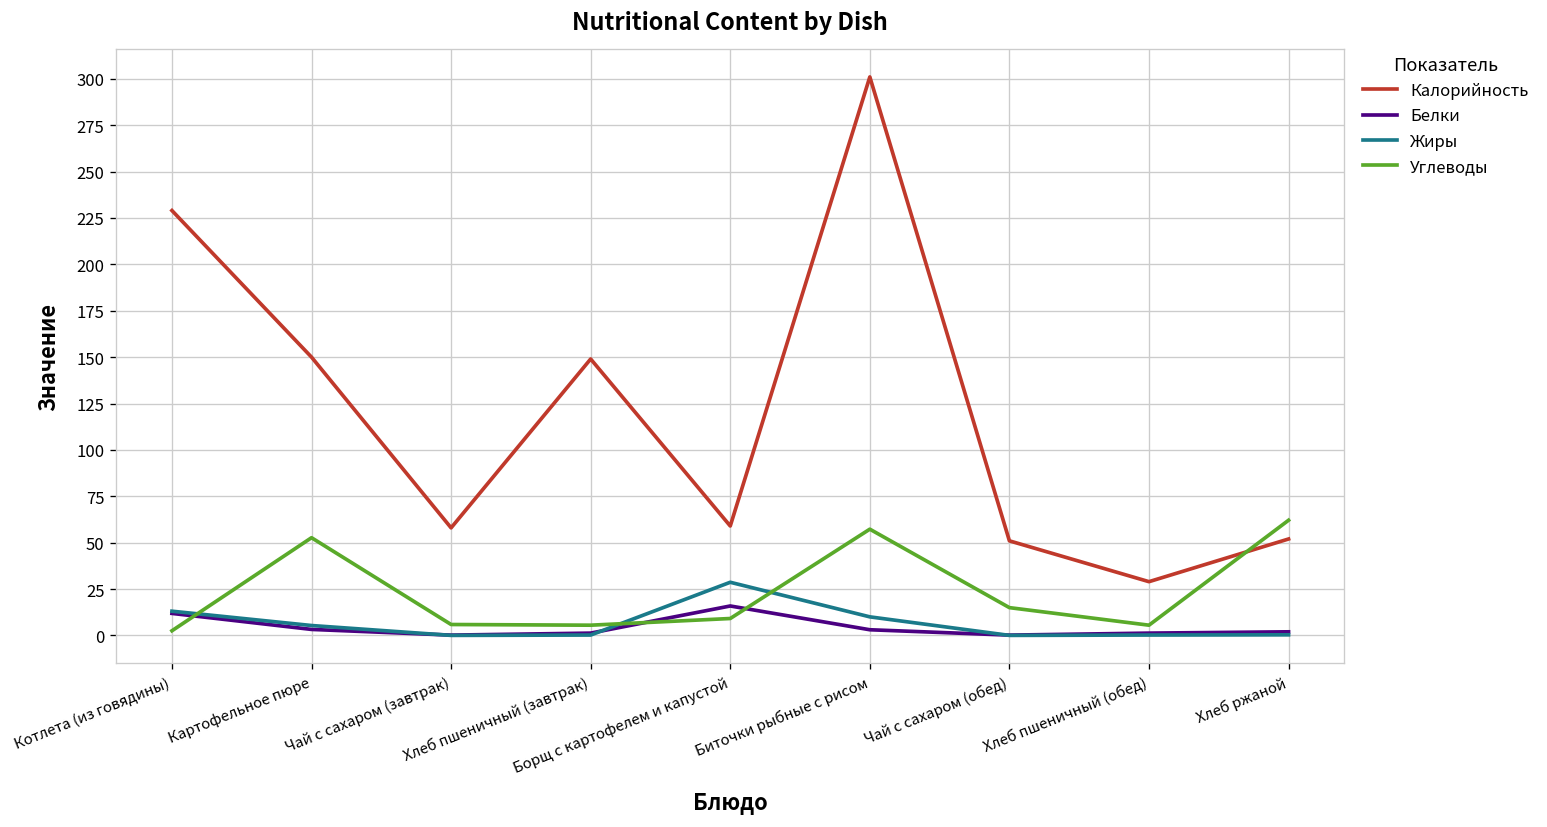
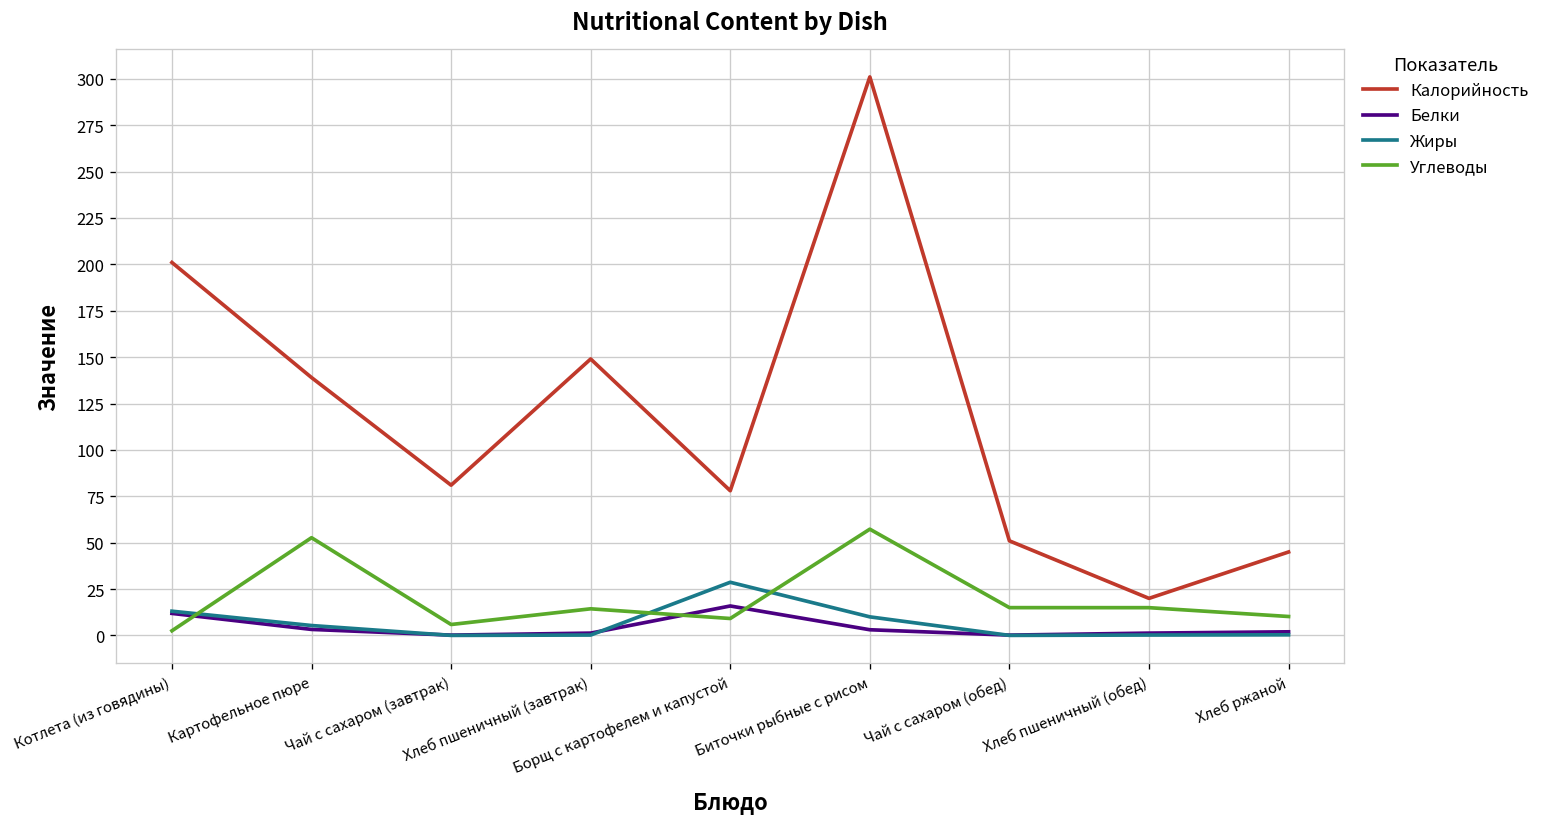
  {
    "Калорийность": {
-     "Котлета (из говядины)": 229,
-     "Картофельное пюре": 150,
-     "Чай с сахаром (завтрак)": 58,
+     "Котлета (из говядины)": 201,
+     "Картофельное пюре": 139,
+     "Чай с сахаром (завтрак)": 81,
      "Хлеб пшеничный (завтрак)": 149,
-     "Борщ с картофелем и капустой": 59,
+     "Борщ с картофелем и капустой": 78,
      "Биточки рыбные с рисом": 301,
      "Чай с сахаром (обед)": 51,
-     "Хлеб пшеничный (обед)": 29,
-     "Хлеб ржаной": 52
+     "Хлеб пшеничный (обед)": 20,
+     "Хлеб ржаной": 45
    },
    "Белки": {
      "Картофельное пюре": 3,
      "Борщ с картофелем и капустой": 16,
      "Биточки рыбные с рисом": 3
    },
    "Жиры": {
      "Картофельное пюре": 5,
      "Борщ с картофелем и капустой": 29,
      "Биточки рыбные с рисом": 10
    },
    "Углеводы": {
      "Котлета (из говядины)": 3,
      "Картофельное пюре": 53,
      "Чай с сахаром (завтрак)": 6,
-     "Хлеб пшеничный (завтрак)": 6,
+     "Хлеб пшеничный (завтрак)": 14,
      "Борщ с картофелем и капустой": 9,
      "Биточки рыбные с рисом": 57,
      "Чай с сахаром (обед)": 15,
-     "Хлеб пшеничный (обед)": 6,
-     "Хлеб ржаной": 62
+     "Хлеб пшеничный (обед)": 15,
+     "Хлеб ржаной": 10
    }
  }
